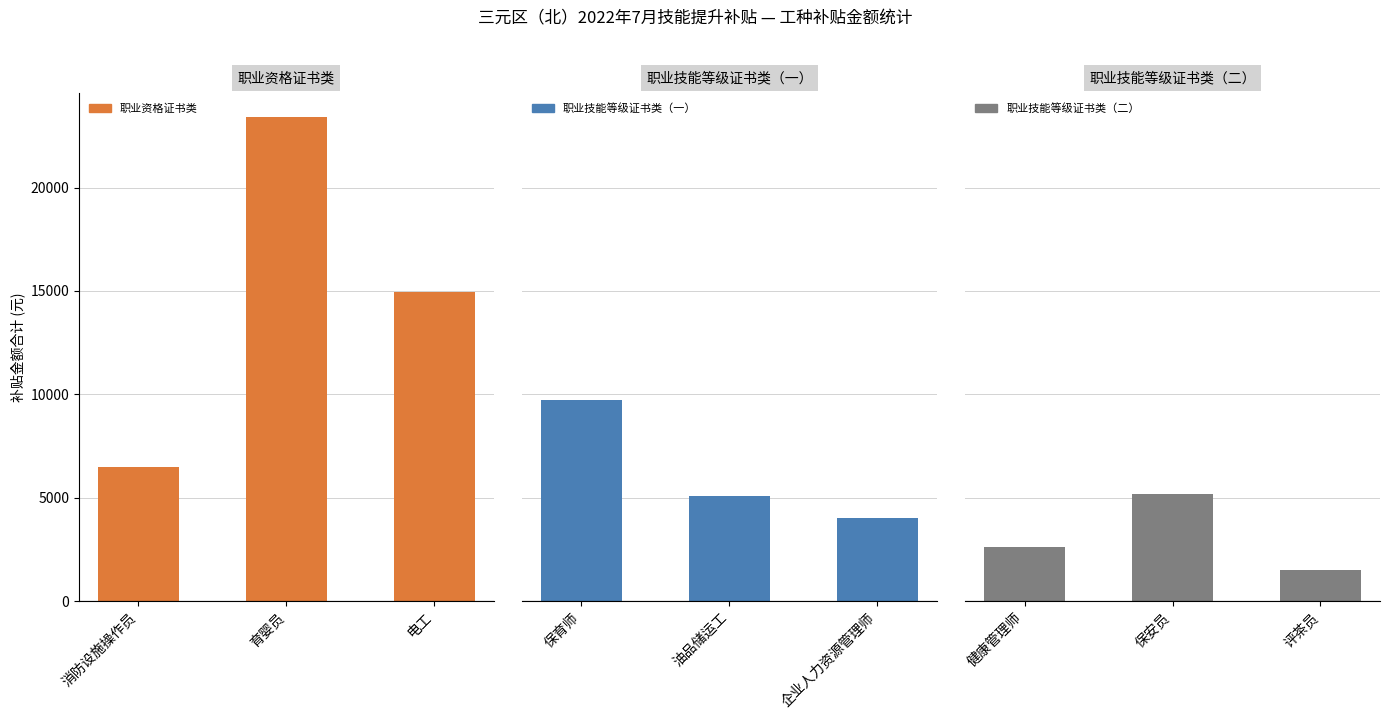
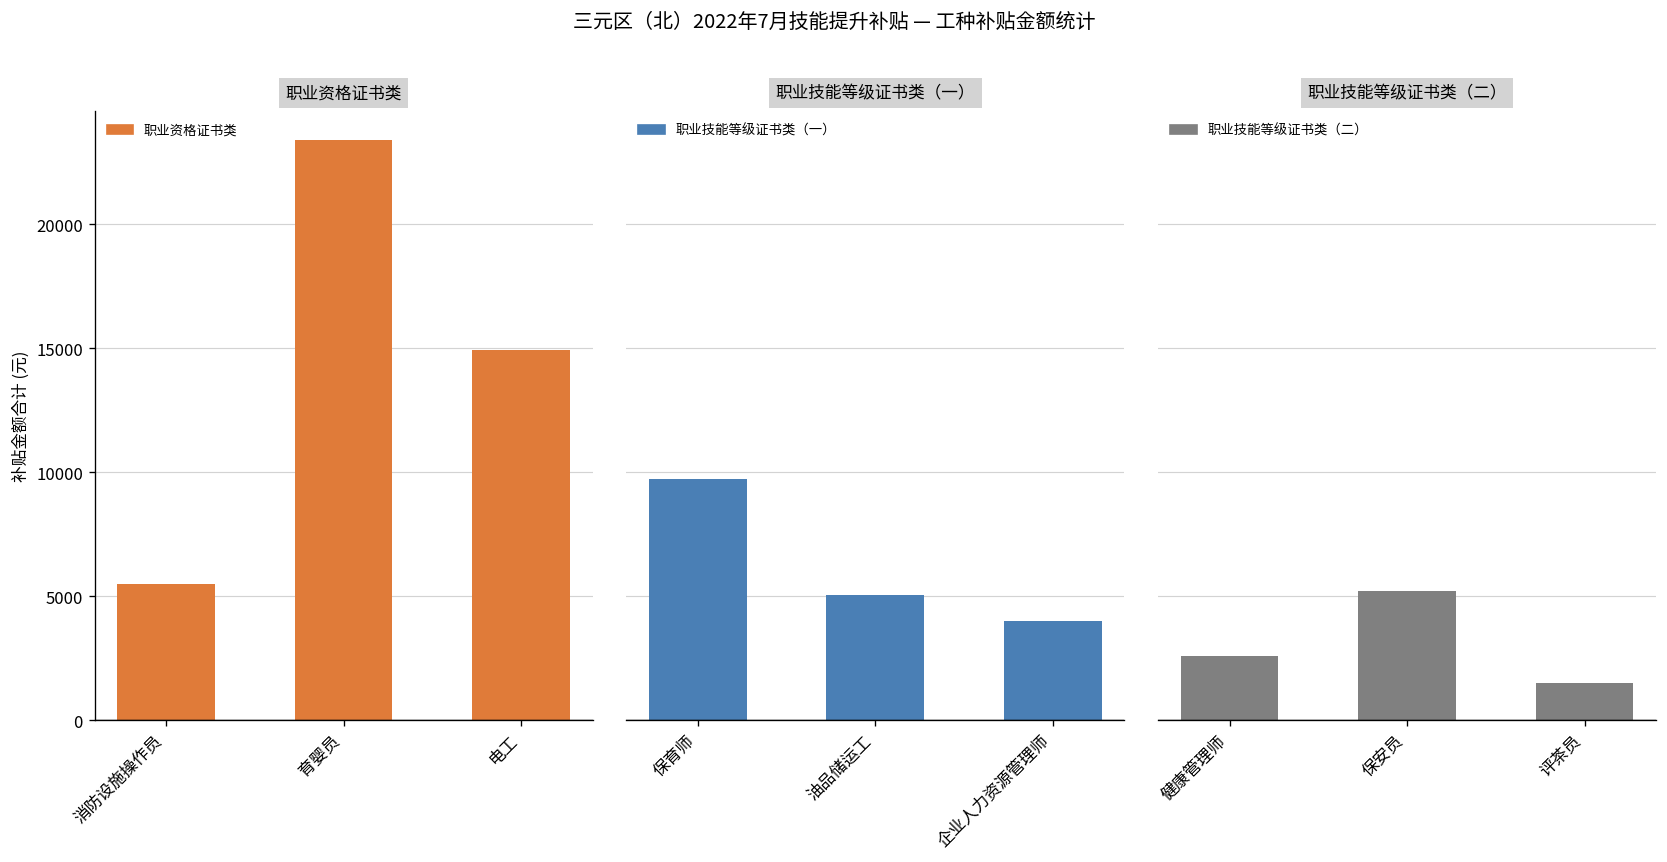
  {
    "职业资格证书类": {
-     "消防设施操作员": 6500,
+     "消防设施操作员": 5500,
      "育婴员": 23400,
      "电工": 15000
    }
  }
